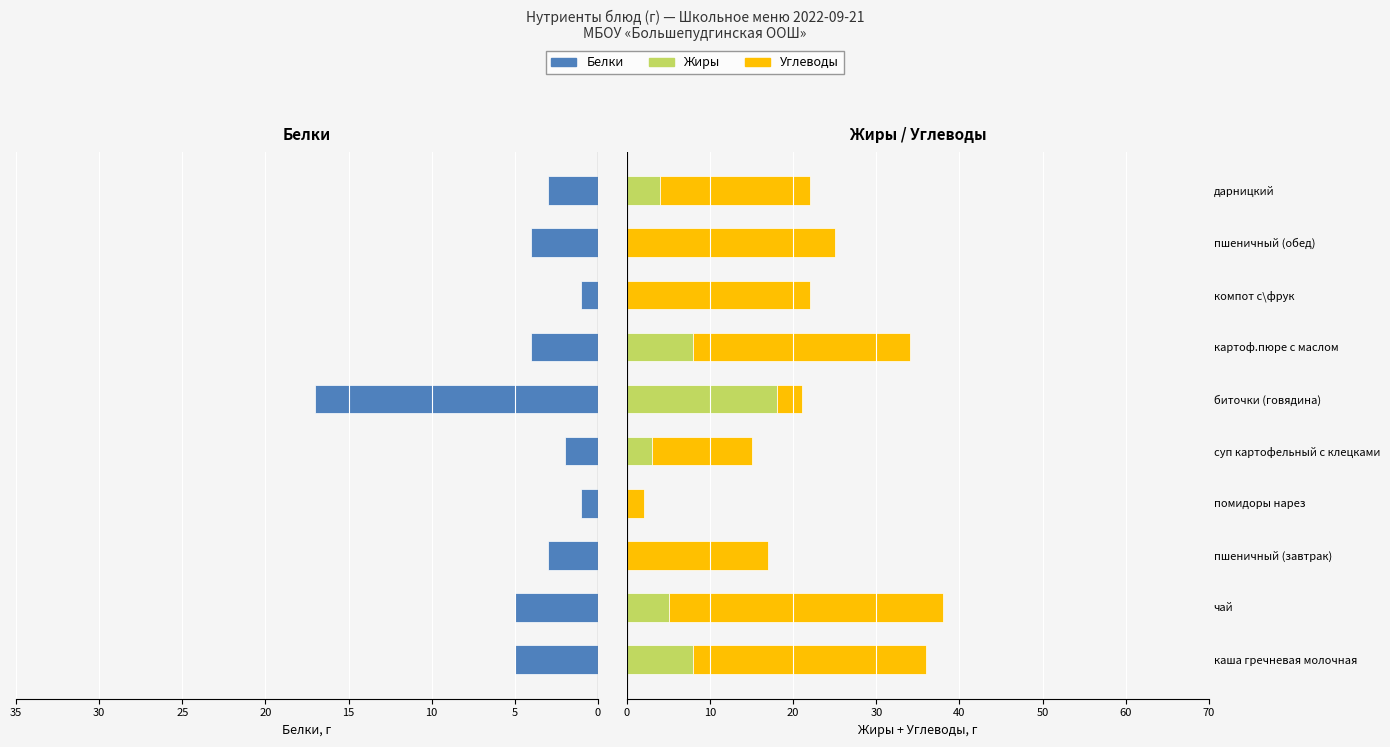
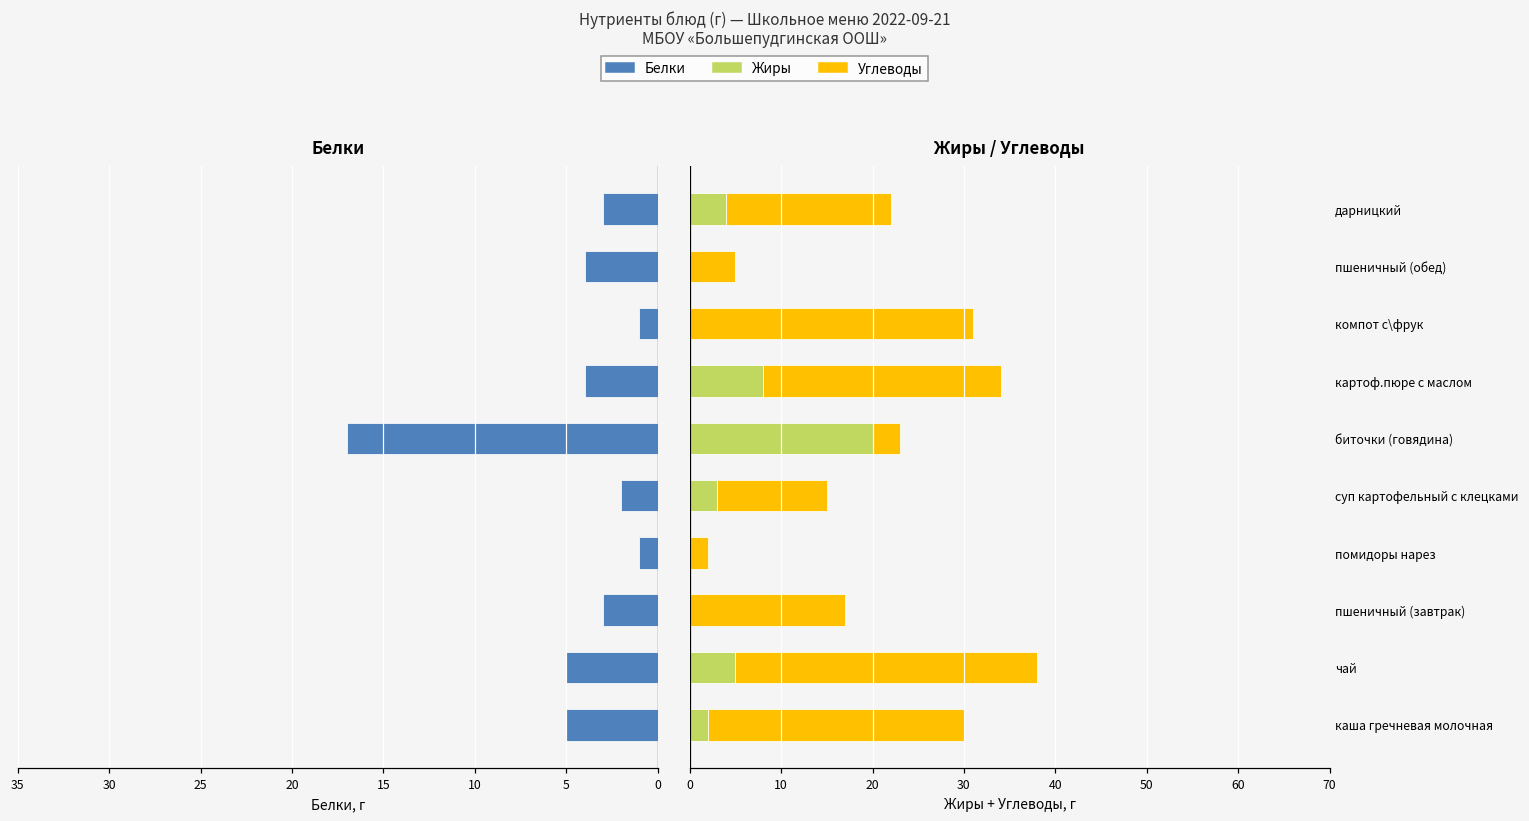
  {
    "Жиры / Углеводы": {
      "Жиры": {
        "дарницкий": 4,
        "пшеничный (обед)": 0,
        "компот с\\фрук": 0,
        "картоф.пюре с маслом": 8,
-       "биточки (говядина)": 18,
+       "биточки (говядина)": 20,
        "суп картофельный с клецками": 3,
        "помидоры нарез": 0,
        "пшеничный (завтрак)": 0,
        "чай": 5,
-       "каша гречневая молочная": 8
+       "каша гречневая молочная": 2
      },
      "Углеводы": {
        "дарницкий": 18,
-       "пшеничный (обед)": 25,
-       "компот с\\фрук": 22,
+       "пшеничный (обед)": 5,
+       "компот с\\фрук": 31,
        "картоф.пюре с маслом": 26,
        "биточки (говядина)": 3,
        "суп картофельный с клецками": 12,
        "помидоры нарез": 2,
        "пшеничный (завтрак)": 17,
        "чай": 33,
        "каша гречневая молочная": 28
      }
    }
  }
